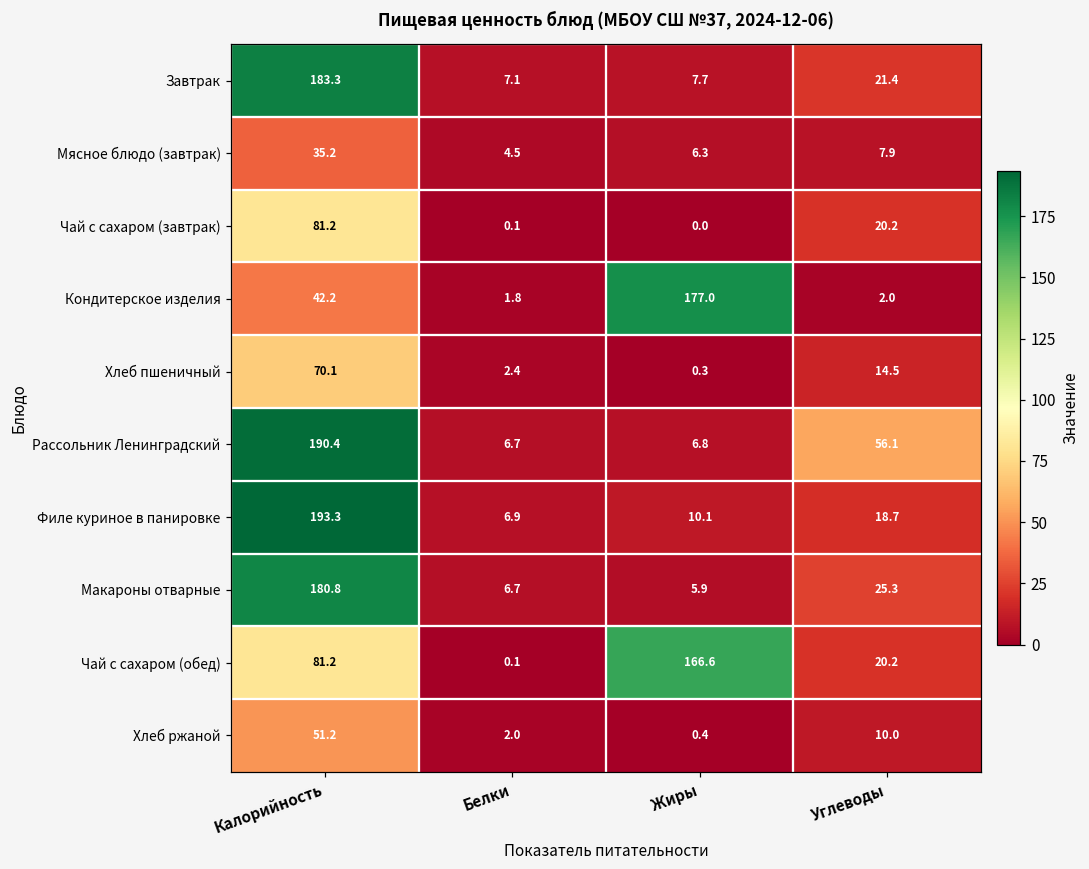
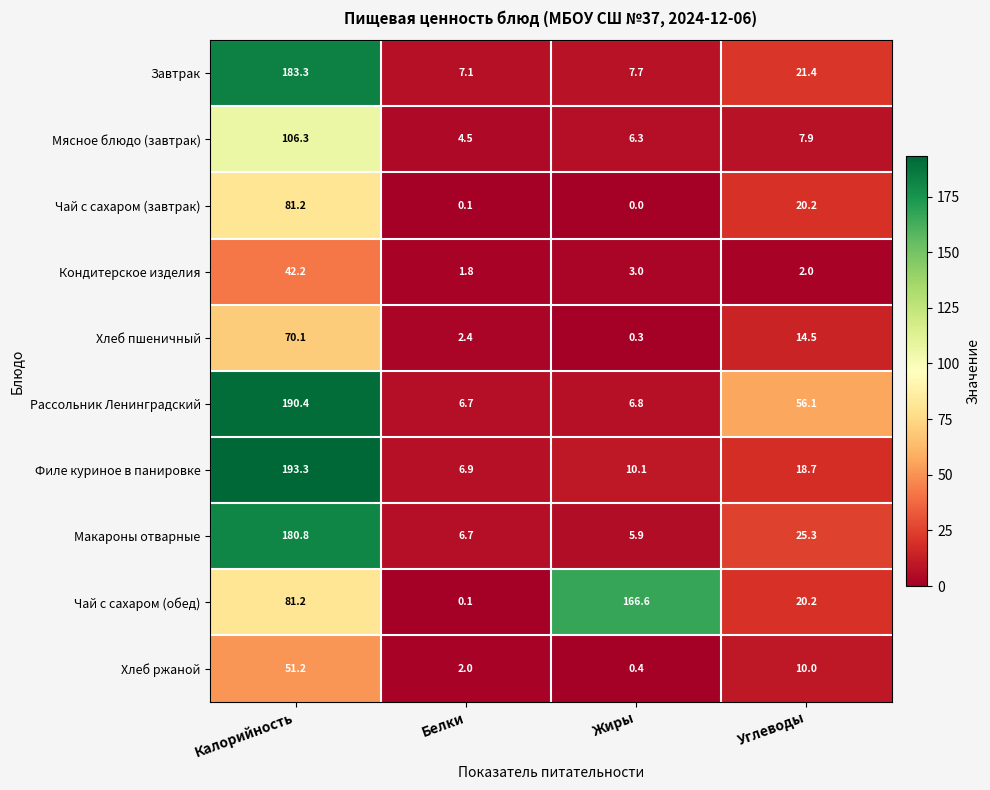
  {
    "Завтрак": {
      "Калорийность": 183.3,
      "Белки": 7.1,
      "Жиры": 7.7,
      "Углеводы": 21.4
    },
    "Мясное блюдо (завтрак)": {
-     "Калорийность": 35.2,
+     "Калорийность": 106.3,
      "Белки": 4.5,
      "Жиры": 6.3,
      "Углеводы": 7.9
    },
    "Чай с сахаром (завтрак)": {
      "Калорийность": 81.2,
      "Белки": 0.1,
      "Жиры": 0.0,
      "Углеводы": 20.2
    },
    "Кондитерское изделия": {
      "Калорийность": 42.2,
      "Белки": 1.8,
-     "Жиры": 177.0,
+     "Жиры": 3.0,
      "Углеводы": 2.0
    },
    "Хлеб пшеничный": {
      "Калорийность": 70.1,
      "Белки": 2.4,
      "Жиры": 0.3,
      "Углеводы": 14.5
    },
    "Рассольник Ленинградский": {
      "Калорийность": 190.4,
      "Белки": 6.7,
      "Жиры": 6.8,
      "Углеводы": 56.1
    },
    "Филе куриное в панировке": {
      "Калорийность": 193.3,
      "Белки": 6.9,
      "Жиры": 10.1,
      "Углеводы": 18.7
    },
    "Макароны отварные": {
      "Калорийность": 180.8,
      "Белки": 6.7,
      "Жиры": 5.9,
      "Углеводы": 25.3
    },
    "Чай с сахаром (обед)": {
      "Калорийность": 81.2,
      "Белки": 0.1,
      "Жиры": 166.6,
      "Углеводы": 20.2
    },
    "Хлеб ржаной": {
      "Калорийность": 51.2,
      "Белки": 2.0,
      "Жиры": 0.4,
      "Углеводы": 10.0
    }
  }
